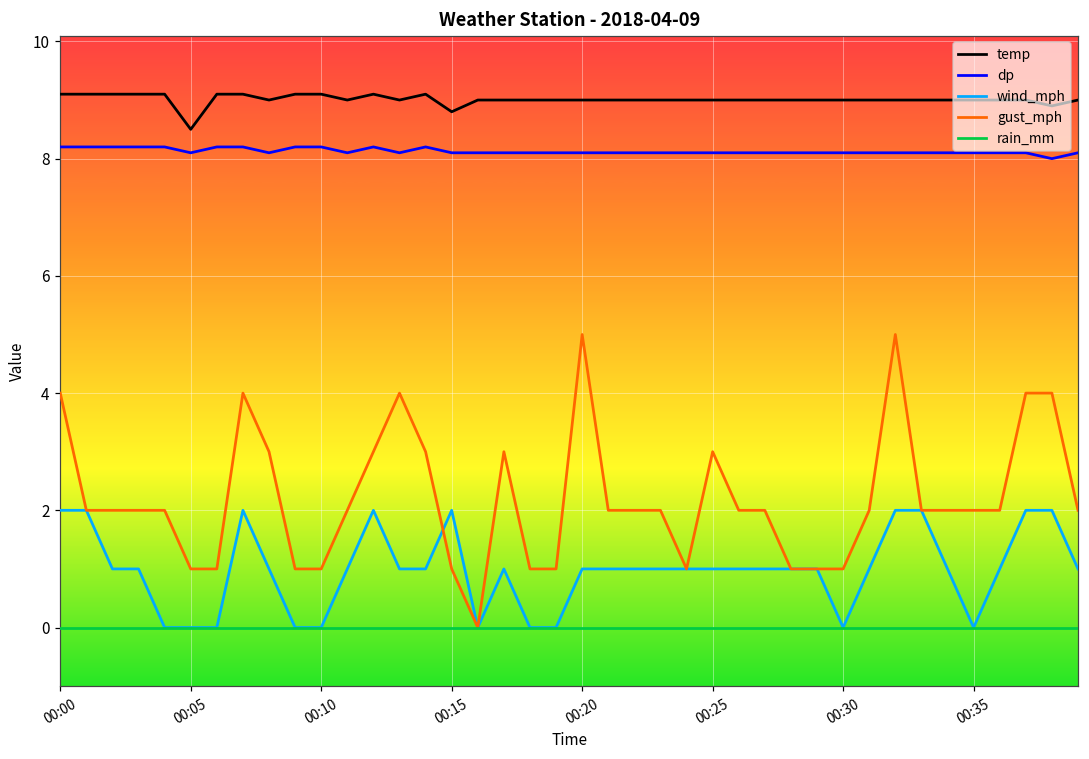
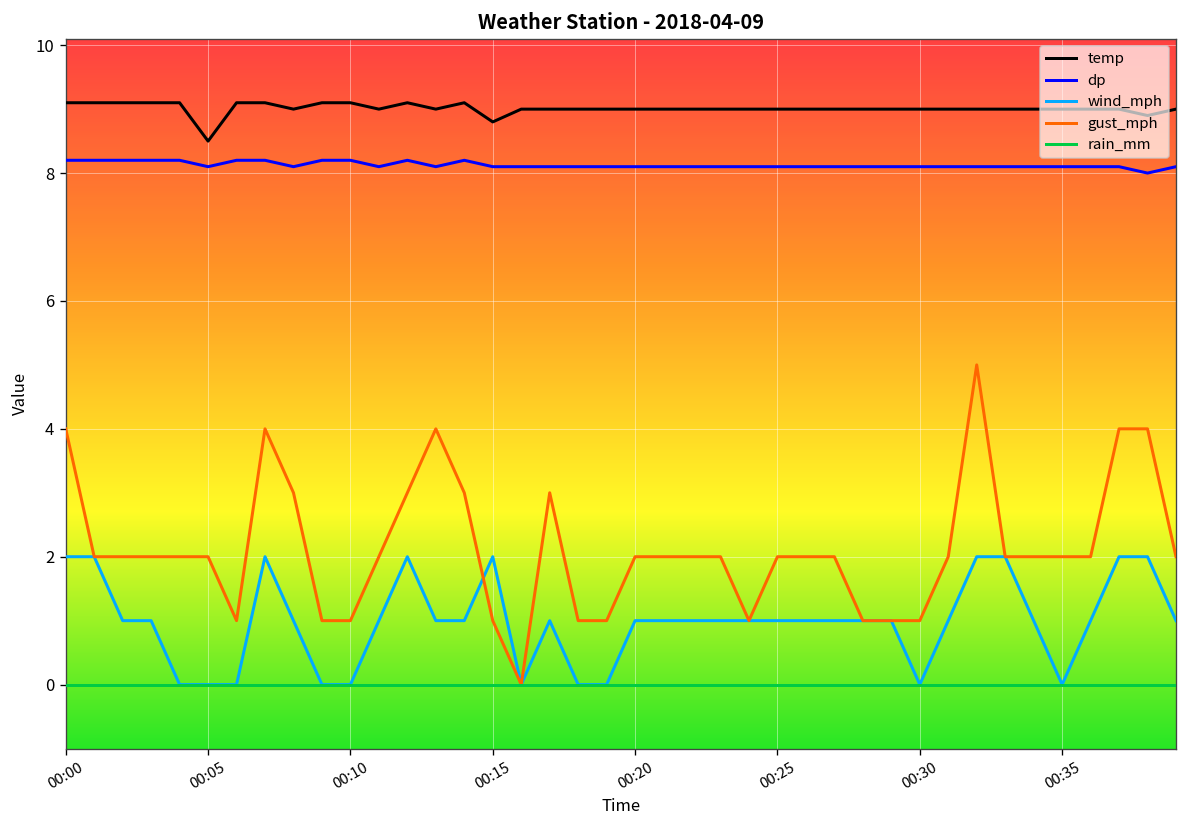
  {
    "temp": {
      "00:00": 9.1,
      "00:05": 8.5,
      "00:10": 9.1,
      "00:15": 8.8,
      "00:20": 9,
      "00:25": 9,
      "00:30": 9
    },
    "dp": {
      "00:00": 8.2,
      "00:05": 8.1,
      "00:10": 8.2,
      "00:15": 8.1,
      "00:20": 8.1,
      "00:25": 8.1,
      "00:30": 8.1,
      "00:35": 8.1
    },
    "wind_mph": {
      "00:00": 2,
      "00:15": 2,
      "00:20": 1,
      "00:25": 1
    },
    "gust_mph": {
      "00:00": 4,
-     "00:05": 1,
+     "00:05": 2,
      "00:10": 1,
      "00:15": 1,
-     "00:20": 5,
-     "00:25": 3,
+     "00:20": 2,
+     "00:25": 2,
      "00:30": 1,
      "00:35": 2
    },
    "rain_mm": {
      "00:00": 0,
      "00:15": 0,
      "00:20": 0,
      "00:25": 0
    }
  }
